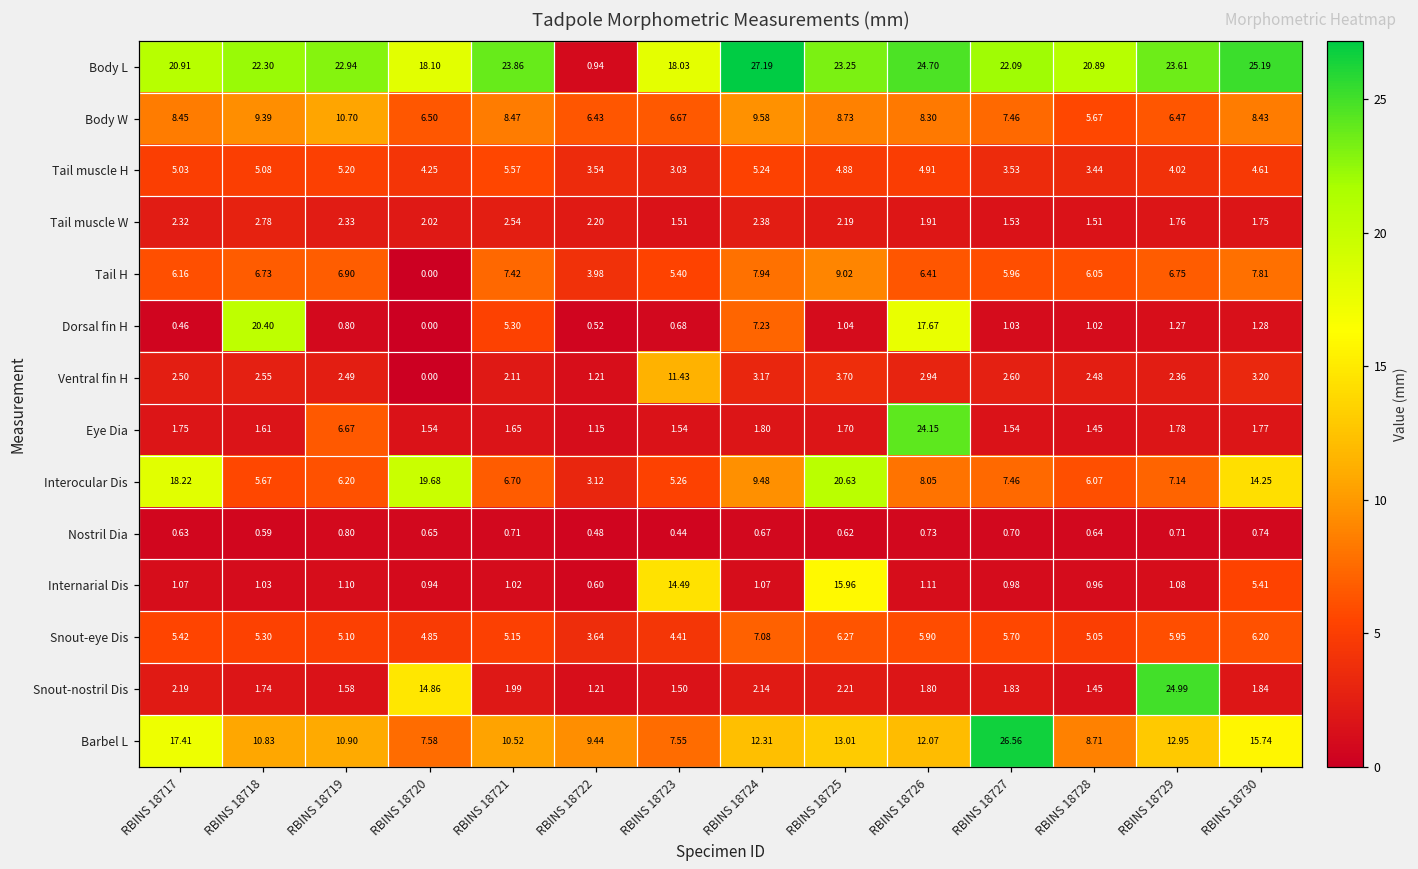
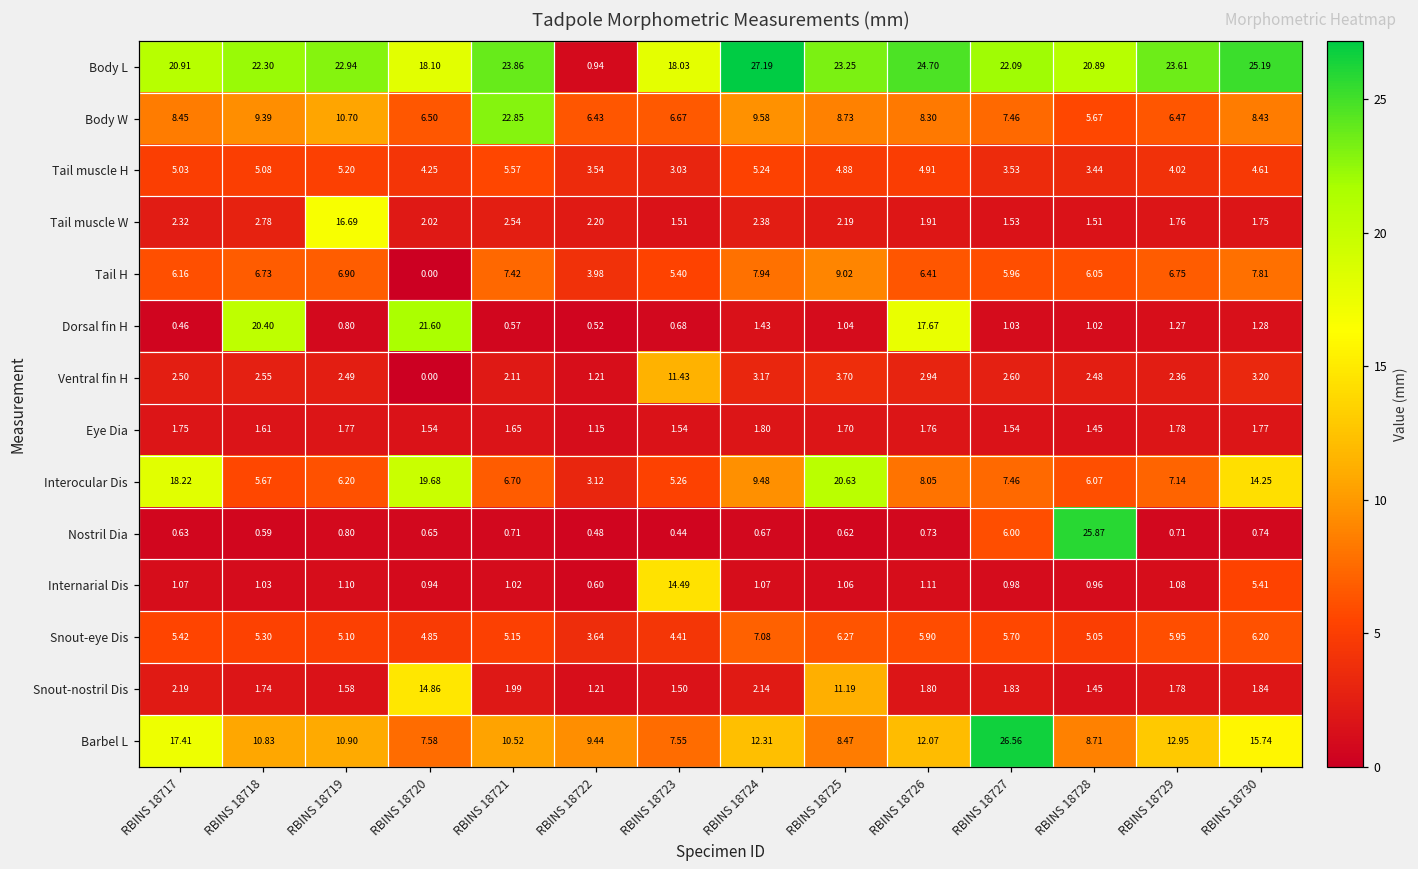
  {
    "Body L": {
      "RBINS 18717": 20.91,
      "RBINS 18718": 22.30,
      "RBINS 18719": 22.94,
      "RBINS 18720": 18.10,
      "RBINS 18721": 23.86,
      "RBINS 18722": 0.94,
      "RBINS 18723": 18.03,
      "RBINS 18724": 27.19,
      "RBINS 18725": 23.25,
      "RBINS 18726": 24.70,
      "RBINS 18727": 22.09,
      "RBINS 18728": 20.89,
      "RBINS 18729": 23.61,
      "RBINS 18730": 25.19
    },
    "Body W": {
      "RBINS 18717": 8.45,
      "RBINS 18718": 9.39,
      "RBINS 18719": 10.70,
      "RBINS 18720": 6.50,
-     "RBINS 18721": 8.47,
+     "RBINS 18721": 22.85,
      "RBINS 18722": 6.43,
      "RBINS 18723": 6.67,
      "RBINS 18724": 9.58,
      "RBINS 18725": 8.73,
      "RBINS 18726": 8.30,
      "RBINS 18727": 7.46,
      "RBINS 18728": 5.67,
      "RBINS 18729": 6.47,
      "RBINS 18730": 8.43
    },
    "Tail muscle H": {
      "RBINS 18717": 5.03,
      "RBINS 18718": 5.08,
      "RBINS 18719": 5.20,
      "RBINS 18720": 4.25,
      "RBINS 18721": 5.57,
      "RBINS 18722": 3.54,
      "RBINS 18723": 3.03,
      "RBINS 18724": 5.24,
      "RBINS 18725": 4.88,
      "RBINS 18726": 4.91,
      "RBINS 18727": 3.53,
      "RBINS 18728": 3.44,
      "RBINS 18729": 4.02,
      "RBINS 18730": 4.61
    },
    "Tail muscle W": {
      "RBINS 18717": 2.32,
      "RBINS 18718": 2.78,
-     "RBINS 18719": 2.33,
+     "RBINS 18719": 16.69,
      "RBINS 18720": 2.02,
      "RBINS 18721": 2.54,
      "RBINS 18722": 2.20,
      "RBINS 18723": 1.51,
      "RBINS 18724": 2.38,
      "RBINS 18725": 2.19,
      "RBINS 18726": 1.91,
      "RBINS 18727": 1.53,
      "RBINS 18728": 1.51,
      "RBINS 18729": 1.76,
      "RBINS 18730": 1.75
    },
    "Tail H": {
      "RBINS 18717": 6.16,
      "RBINS 18718": 6.73,
      "RBINS 18719": 6.90,
      "RBINS 18720": 0.00,
      "RBINS 18721": 7.42,
      "RBINS 18722": 3.98,
      "RBINS 18723": 5.40,
      "RBINS 18724": 7.94,
      "RBINS 18725": 9.02,
      "RBINS 18726": 6.41,
      "RBINS 18727": 5.96,
      "RBINS 18728": 6.05,
      "RBINS 18729": 6.75,
      "RBINS 18730": 7.81
    },
    "Dorsal fin H": {
      "RBINS 18717": 0.46,
      "RBINS 18718": 20.40,
      "RBINS 18719": 0.80,
-     "RBINS 18720": 0.00,
-     "RBINS 18721": 5.30,
+     "RBINS 18720": 21.60,
+     "RBINS 18721": 0.57,
      "RBINS 18722": 0.52,
      "RBINS 18723": 0.68,
-     "RBINS 18724": 7.23,
+     "RBINS 18724": 1.43,
      "RBINS 18725": 1.04,
      "RBINS 18726": 17.67,
      "RBINS 18727": 1.03,
      "RBINS 18728": 1.02,
      "RBINS 18729": 1.27,
      "RBINS 18730": 1.28
    },
    "Ventral fin H": {
      "RBINS 18717": 2.50,
      "RBINS 18718": 2.55,
      "RBINS 18719": 2.49,
      "RBINS 18720": 0.00,
      "RBINS 18721": 2.11,
      "RBINS 18722": 1.21,
      "RBINS 18723": 11.43,
      "RBINS 18724": 3.17,
      "RBINS 18725": 3.70,
      "RBINS 18726": 2.94,
      "RBINS 18727": 2.60,
      "RBINS 18728": 2.48,
      "RBINS 18729": 2.36,
      "RBINS 18730": 3.20
    },
    "Eye Dia": {
      "RBINS 18717": 1.75,
      "RBINS 18718": 1.61,
-     "RBINS 18719": 6.67,
+     "RBINS 18719": 1.77,
      "RBINS 18720": 1.54,
      "RBINS 18721": 1.65,
      "RBINS 18722": 1.15,
      "RBINS 18723": 1.54,
      "RBINS 18724": 1.80,
      "RBINS 18725": 1.70,
-     "RBINS 18726": 24.15,
+     "RBINS 18726": 1.76,
      "RBINS 18727": 1.54,
      "RBINS 18728": 1.45,
      "RBINS 18729": 1.78,
      "RBINS 18730": 1.77
    },
    "Interocular Dis": {
      "RBINS 18717": 18.22,
      "RBINS 18718": 5.67,
      "RBINS 18719": 6.20,
      "RBINS 18720": 19.68,
      "RBINS 18721": 6.70,
      "RBINS 18722": 3.12,
      "RBINS 18723": 5.26,
      "RBINS 18724": 9.48,
      "RBINS 18725": 20.63,
      "RBINS 18726": 8.05,
      "RBINS 18727": 7.46,
      "RBINS 18728": 6.07,
      "RBINS 18729": 7.14,
      "RBINS 18730": 14.25
    },
    "Nostril Dia": {
      "RBINS 18717": 0.63,
      "RBINS 18718": 0.59,
      "RBINS 18719": 0.80,
      "RBINS 18720": 0.65,
      "RBINS 18721": 0.71,
      "RBINS 18722": 0.48,
      "RBINS 18723": 0.44,
      "RBINS 18724": 0.67,
      "RBINS 18725": 0.62,
      "RBINS 18726": 0.73,
-     "RBINS 18727": 0.70,
-     "RBINS 18728": 0.64,
+     "RBINS 18727": 6.00,
+     "RBINS 18728": 25.87,
      "RBINS 18729": 0.71,
      "RBINS 18730": 0.74
    },
    "Internarial Dis": {
      "RBINS 18717": 1.07,
      "RBINS 18718": 1.03,
      "RBINS 18719": 1.10,
      "RBINS 18720": 0.94,
      "RBINS 18721": 1.02,
      "RBINS 18722": 0.60,
      "RBINS 18723": 14.49,
      "RBINS 18724": 1.07,
-     "RBINS 18725": 15.96,
+     "RBINS 18725": 1.06,
      "RBINS 18726": 1.11,
      "RBINS 18727": 0.98,
      "RBINS 18728": 0.96,
      "RBINS 18729": 1.08,
      "RBINS 18730": 5.41
    },
    "Snout-eye Dis": {
      "RBINS 18717": 5.42,
      "RBINS 18718": 5.30,
      "RBINS 18719": 5.10,
      "RBINS 18720": 4.85,
      "RBINS 18721": 5.15,
      "RBINS 18722": 3.64,
      "RBINS 18723": 4.41,
      "RBINS 18724": 7.08,
      "RBINS 18725": 6.27,
      "RBINS 18726": 5.90,
      "RBINS 18727": 5.70,
      "RBINS 18728": 5.05,
      "RBINS 18729": 5.95,
      "RBINS 18730": 6.20
    },
    "Snout-nostril Dis": {
      "RBINS 18717": 2.19,
      "RBINS 18718": 1.74,
      "RBINS 18719": 1.58,
      "RBINS 18720": 14.86,
      "RBINS 18721": 1.99,
      "RBINS 18722": 1.21,
      "RBINS 18723": 1.50,
      "RBINS 18724": 2.14,
-     "RBINS 18725": 2.21,
+     "RBINS 18725": 11.19,
      "RBINS 18726": 1.80,
      "RBINS 18727": 1.83,
      "RBINS 18728": 1.45,
-     "RBINS 18729": 24.99,
+     "RBINS 18729": 1.78,
      "RBINS 18730": 1.84
    },
    "Barbel L": {
      "RBINS 18717": 17.41,
      "RBINS 18718": 10.83,
      "RBINS 18719": 10.90,
      "RBINS 18720": 7.58,
      "RBINS 18721": 10.52,
      "RBINS 18722": 9.44,
      "RBINS 18723": 7.55,
      "RBINS 18724": 12.31,
-     "RBINS 18725": 13.01,
+     "RBINS 18725": 8.47,
      "RBINS 18726": 12.07,
      "RBINS 18727": 26.56,
      "RBINS 18728": 8.71,
      "RBINS 18729": 12.95,
      "RBINS 18730": 15.74
    }
  }
